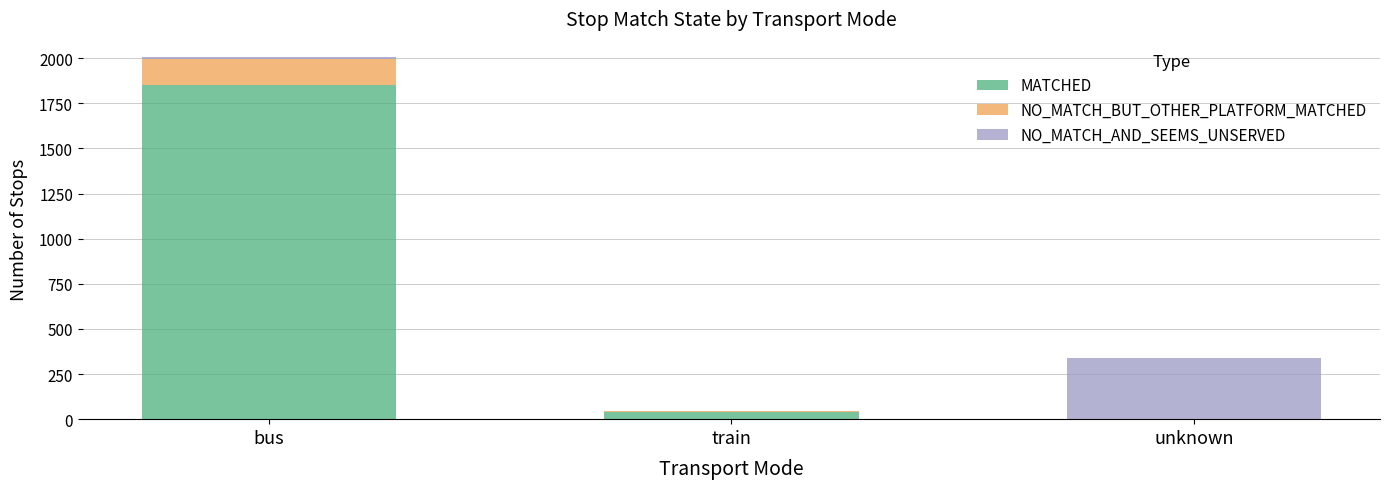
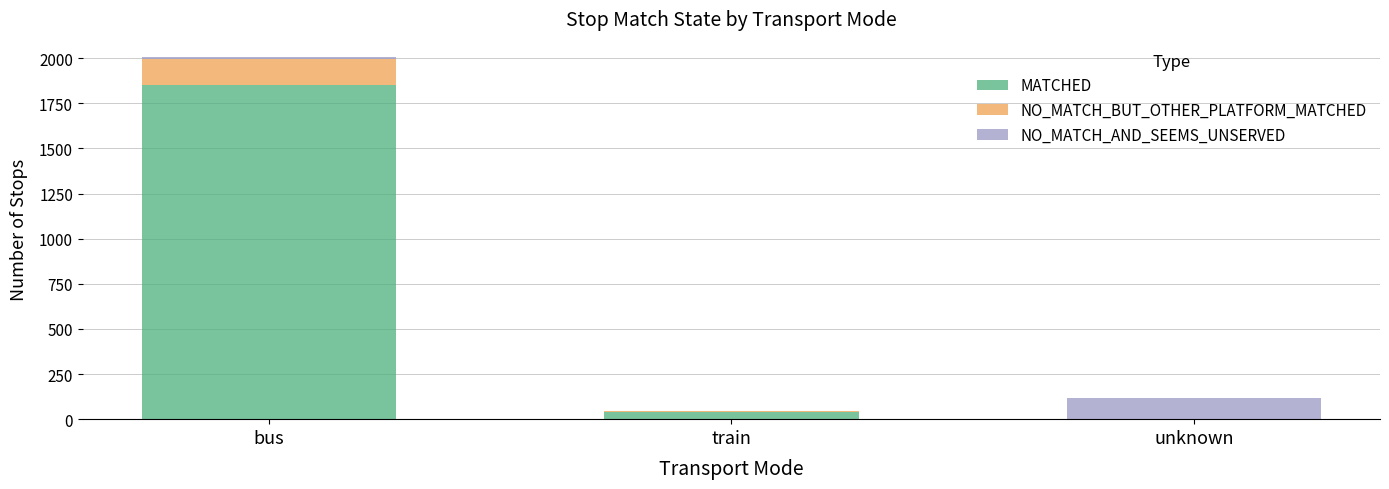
  {
    "MATCHED": {
      "bus": 1850,
      "train": 40,
      "unknown": 0
    },
    "NO_MATCH_BUT_OTHER_PLATFORM_MATCHED": {
      "bus": 150,
      "unknown": 0
    },
    "NO_MATCH_AND_SEEMS_UNSERVED": {
      "train": 0,
-     "unknown": 340
+     "unknown": 120
    }
  }
